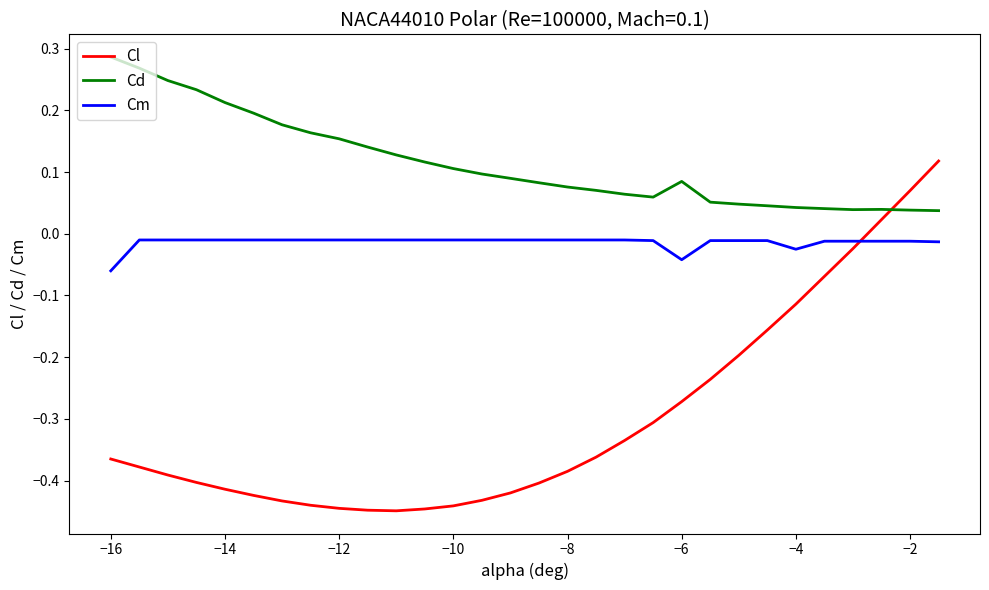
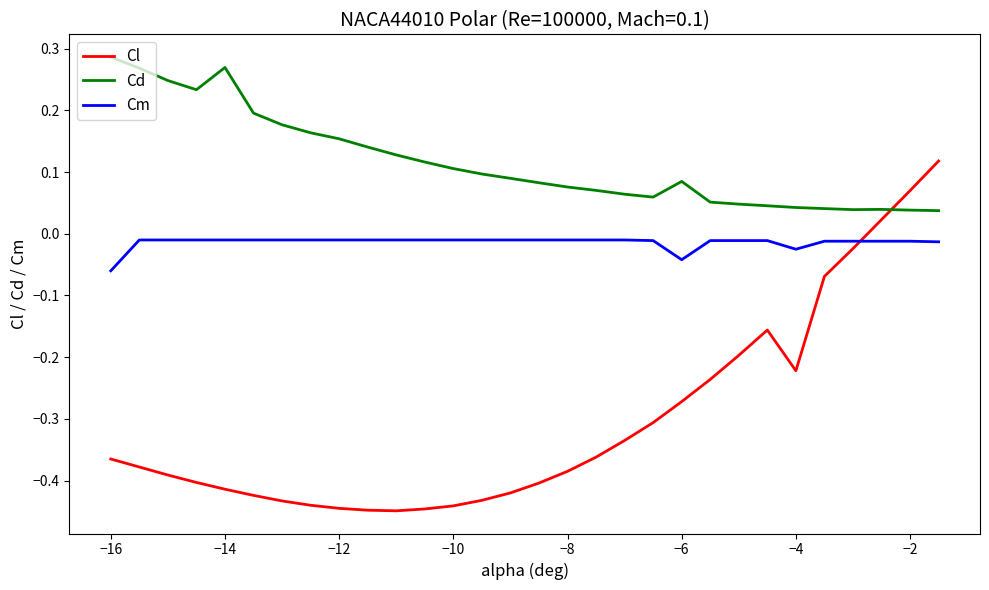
  {
    "Cl": {
      "−16": -0.37,
      "−14": -0.41,
      "−12": -0.45,
      "−10": -0.44,
      "−8": -0.39,
      "−6": -0.27,
-     "−4": -0.11,
+     "−4": -0.22,
      "−2": 0.07
    },
    "Cd": {
-     "−14": 0.21,
+     "−14": 0.27,
      "−12": 0.15,
      "−10": 0.11,
      "−8": 0.08,
      "−6": 0.08,
      "−4": 0.04,
      "−2": 0.04
    },
    "Cm": {
      "−16": -0.06,
      "−14": -0.01,
      "−12": -0.01,
      "−10": -0.01,
      "−8": -0.01,
      "−6": -0.04,
      "−4": -0.03,
      "−2": -0.01
    }
  }
